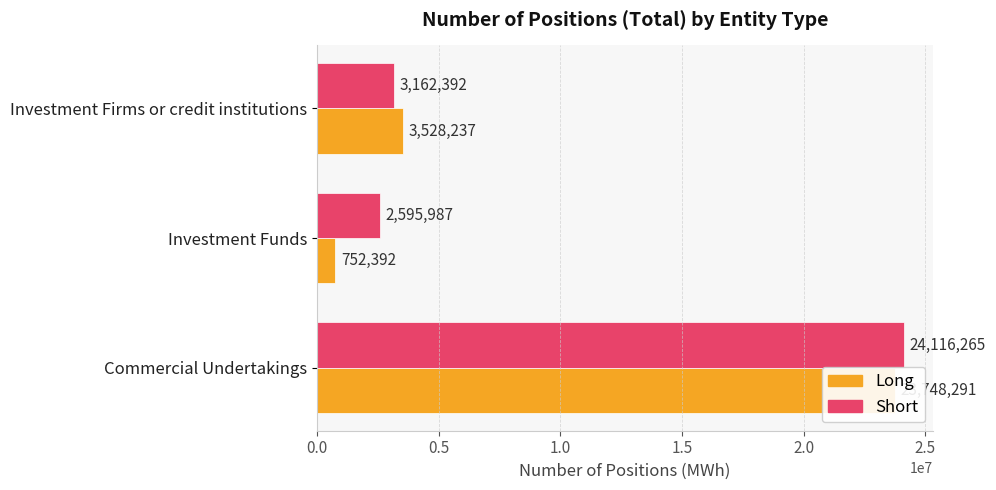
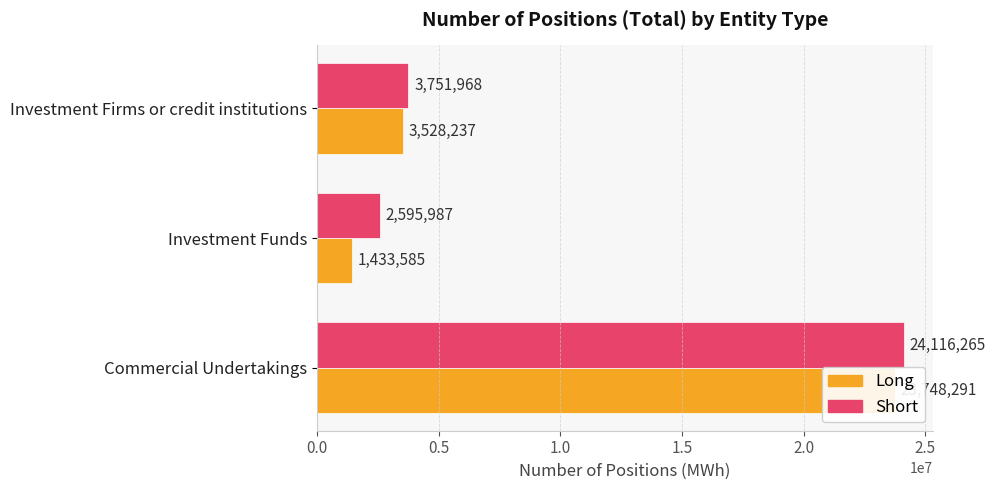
  {
    "Long": {
      "Investment Firms or credit institutions": "3,528,237",
-     "Investment Funds": "752,392"
+     "Investment Funds": "1,433,585"
    },
    "Short": {
-     "Investment Firms or credit institutions": "3,162,392",
+     "Investment Firms or credit institutions": "3,751,968",
      "Investment Funds": "2,595,987",
      "Commercial Undertakings": "24,116,265"
    }
  }
